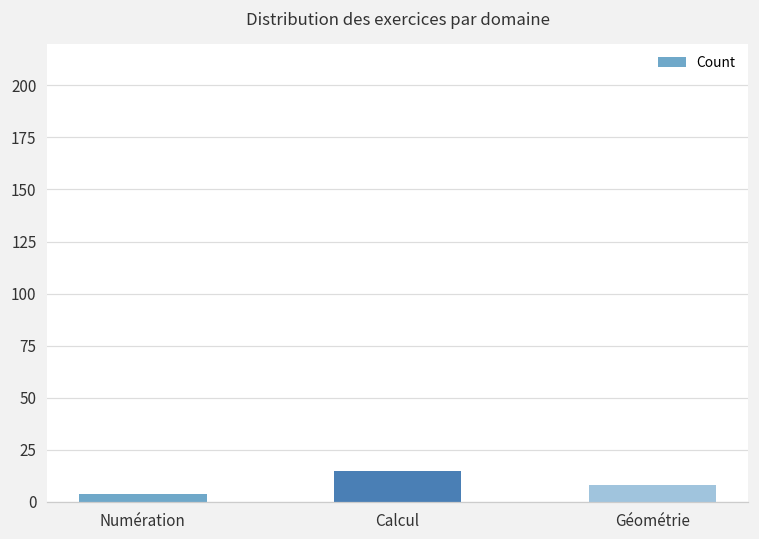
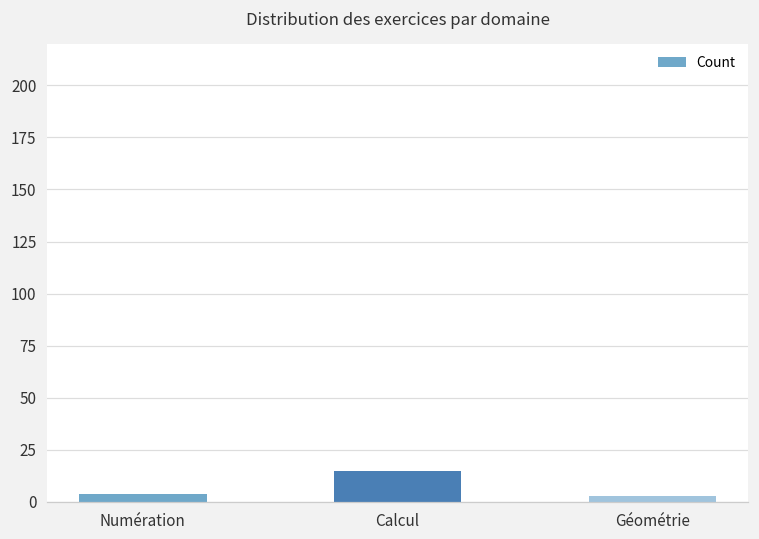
  {
    "Numération": 4,
    "Calcul": 15,
-   "Géométrie": 8
+   "Géométrie": 3
  }
